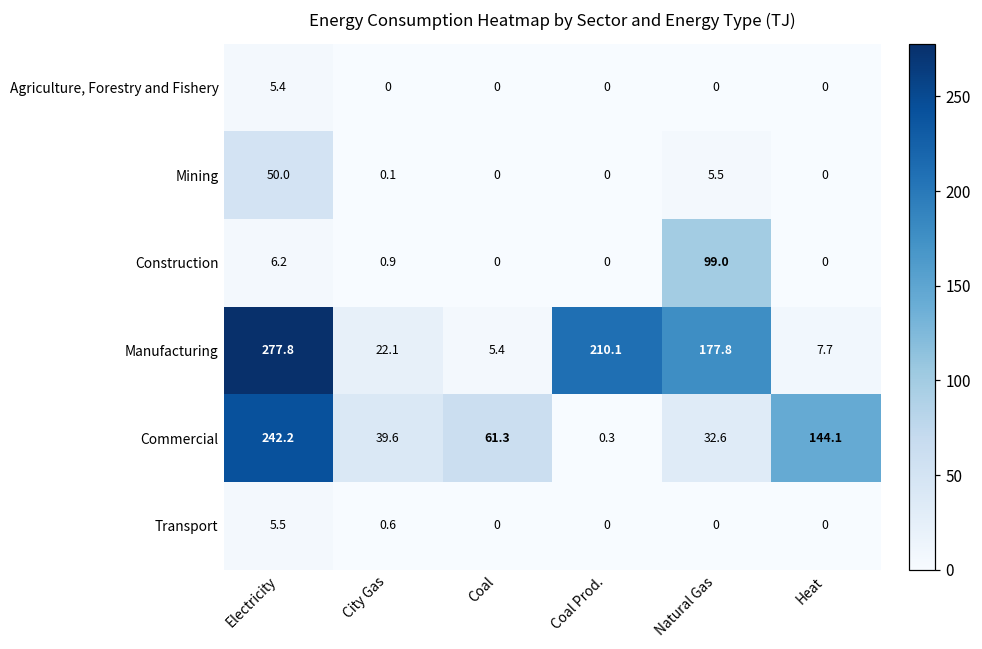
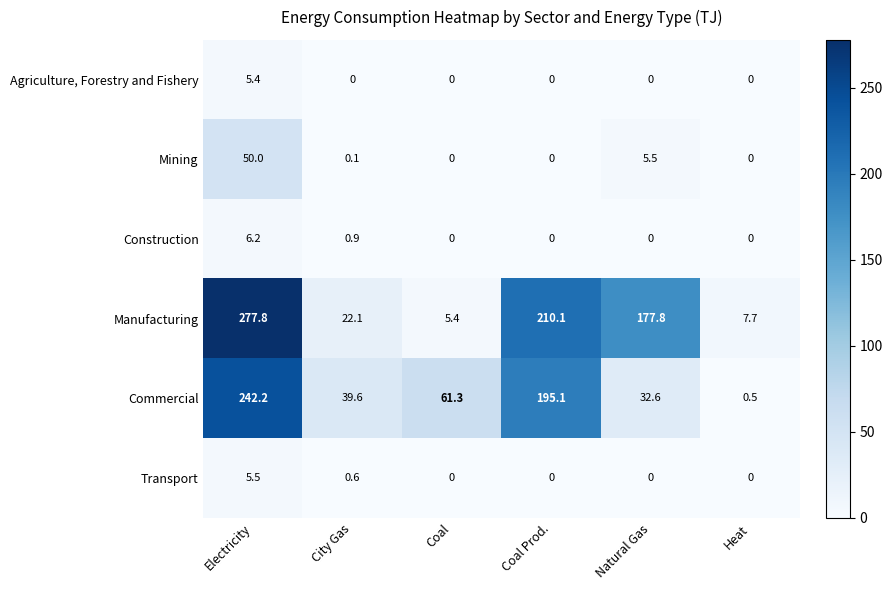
  {
    "Agriculture, Forestry and Fishery": {
      "Electricity": 5.4,
      "City Gas": 0,
      "Coal": 0,
      "Coal Prod.": 0,
      "Natural Gas": 0,
      "Heat": 0
    },
    "Mining": {
      "Electricity": 50.0,
      "City Gas": 0.1,
      "Coal": 0,
      "Coal Prod.": 0,
      "Natural Gas": 5.5,
      "Heat": 0
    },
    "Construction": {
      "Electricity": 6.2,
      "City Gas": 0.9,
      "Coal": 0,
      "Coal Prod.": 0,
-     "Natural Gas": 99.0,
+     "Natural Gas": 0,
      "Heat": 0
    },
    "Manufacturing": {
      "Electricity": 277.8,
      "City Gas": 22.1,
      "Coal": 5.4,
      "Coal Prod.": 210.1,
      "Natural Gas": 177.8,
      "Heat": 7.7
    },
    "Commercial": {
      "Electricity": 242.2,
      "City Gas": 39.6,
      "Coal": 61.3,
-     "Coal Prod.": 0.3,
+     "Coal Prod.": 195.1,
      "Natural Gas": 32.6,
-     "Heat": 144.1
+     "Heat": 0.5
    },
    "Transport": {
      "Electricity": 5.5,
      "City Gas": 0.6,
      "Coal": 0,
      "Coal Prod.": 0,
      "Natural Gas": 0,
      "Heat": 0
    }
  }
